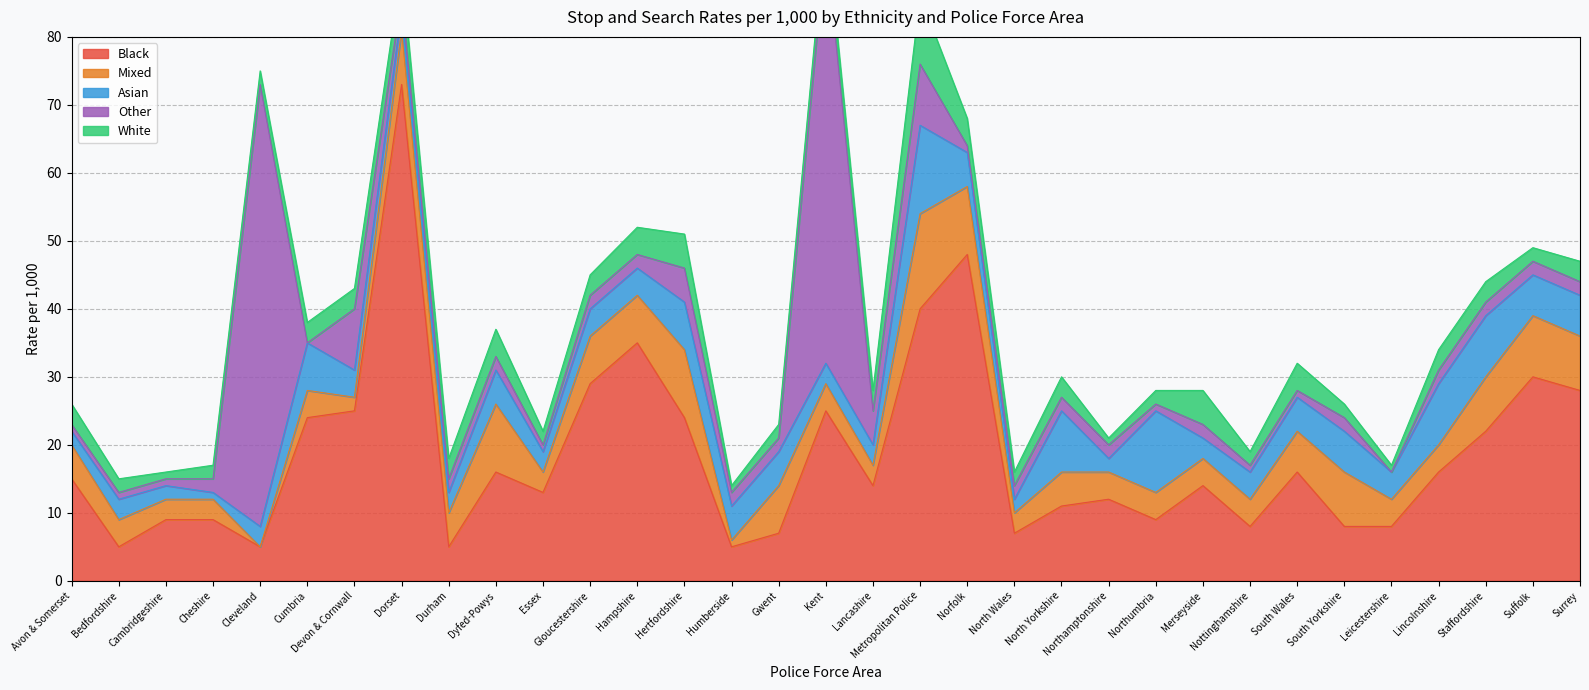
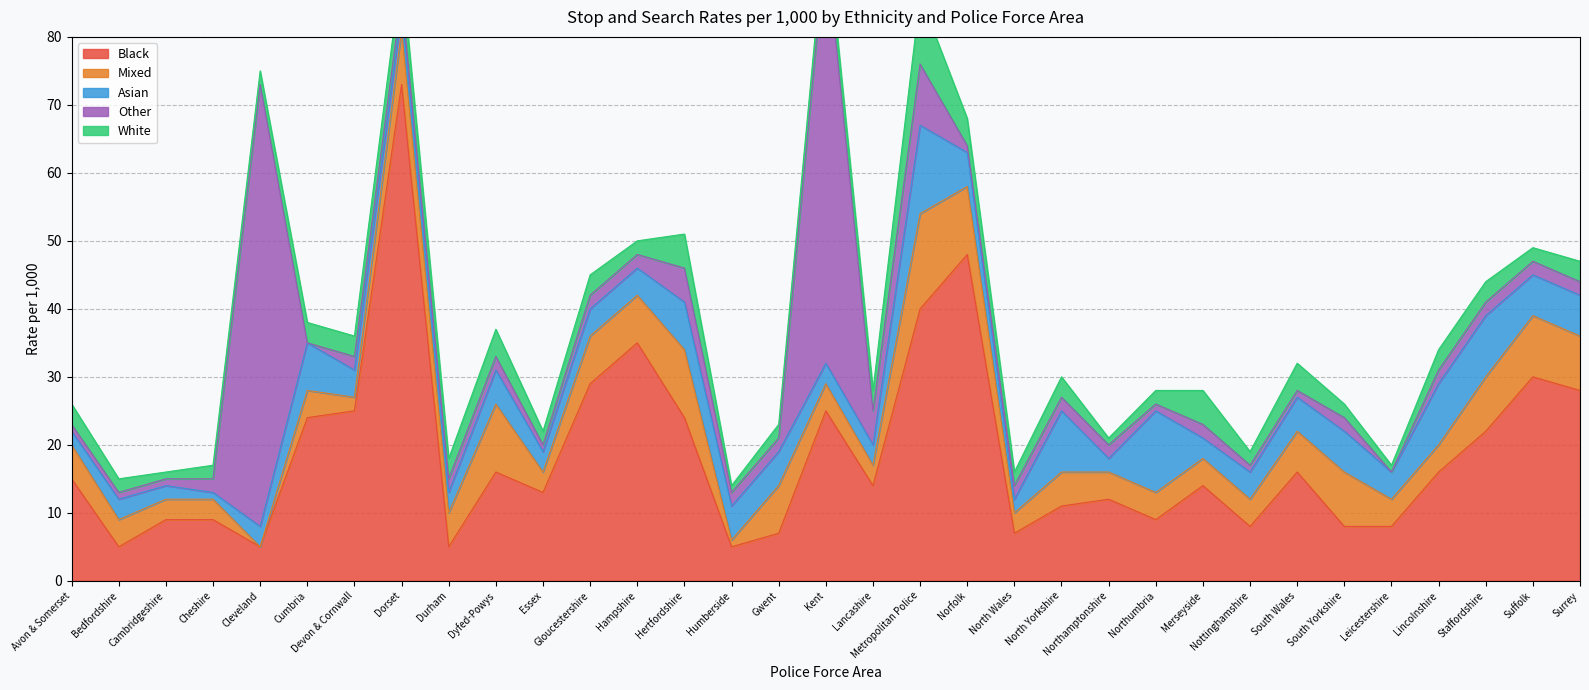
  {
    "Asian": {
      "Avon & Somerset": 2,
      "Bedfordshire": 3,
      "Cambridgeshire": 2,
      "Cheshire": 1,
      "Cleveland": 3,
      "Devon & Cornwall": 4,
      "Durham": 3,
      "Dyfed-Powys": 5,
      "Essex": 3,
      "Gloucestershire": 4,
      "Hampshire": 4,
      "Hertfordshire": 7,
      "Humberside": 5,
      "Gwent": 5,
      "Kent": 3,
      "Lancashire": 3,
      "Metropolitan Police": 13,
      "Norfolk": 5,
      "North Wales": 2,
      "North Yorkshire": 9,
      "Northamptonshire": 2,
      "Northumbria": 12,
      "Merseyside": 3,
      "Nottinghamshire": 4,
      "South Wales": 5,
      "South Yorkshire": 6,
      "Lincolnshire": 9,
      "Staffordshire": 9,
      "Suffolk": 6,
      "Surrey": 6
    },
    "Other": {
      "Avon & Somerset": 1,
      "Bedfordshire": 1,
      "Cambridgeshire": 1,
      "Cheshire": 2,
      "Cleveland": 65,
-     "Devon & Cornwall": 9,
+     "Devon & Cornwall": 2,
      "Durham": 2,
      "Dyfed-Powys": 2,
      "Essex": 1,
      "Gloucestershire": 2,
      "Hampshire": 2,
      "Hertfordshire": 5,
      "Humberside": 2,
      "Gwent": 2,
      "Lancashire": 5,
      "Metropolitan Police": 9,
      "Norfolk": 1,
      "North Wales": 2,
      "North Yorkshire": 2,
      "Northamptonshire": 2,
      "Northumbria": 1,
      "Merseyside": 2,
      "Nottinghamshire": 1,
      "South Wales": 1,
      "South Yorkshire": 2,
      "Lincolnshire": 2,
      "Staffordshire": 2,
      "Suffolk": 2,
      "Surrey": 2
    },
    "White": {
      "Avon & Somerset": 3,
      "Bedfordshire": 2,
      "Cambridgeshire": 1,
      "Cheshire": 2,
      "Cleveland": 2,
      "Cumbria": 3,
      "Devon & Cornwall": 3,
      "Durham": 3,
      "Dyfed-Powys": 4,
      "Essex": 2,
      "Gloucestershire": 3,
-     "Hampshire": 4,
+     "Hampshire": 2,
      "Hertfordshire": 5,
      "Humberside": 1,
      "Gwent": 2,
      "Lancashire": 3,
      "Norfolk": 4,
      "North Wales": 2,
      "North Yorkshire": 3,
      "Northamptonshire": 1,
      "Northumbria": 2,
      "Merseyside": 5,
      "Nottinghamshire": 2,
      "South Wales": 4,
      "South Yorkshire": 2,
      "Leicestershire": 1,
      "Lincolnshire": 3,
      "Staffordshire": 3,
      "Suffolk": 2,
      "Surrey": 3
    }
  }
